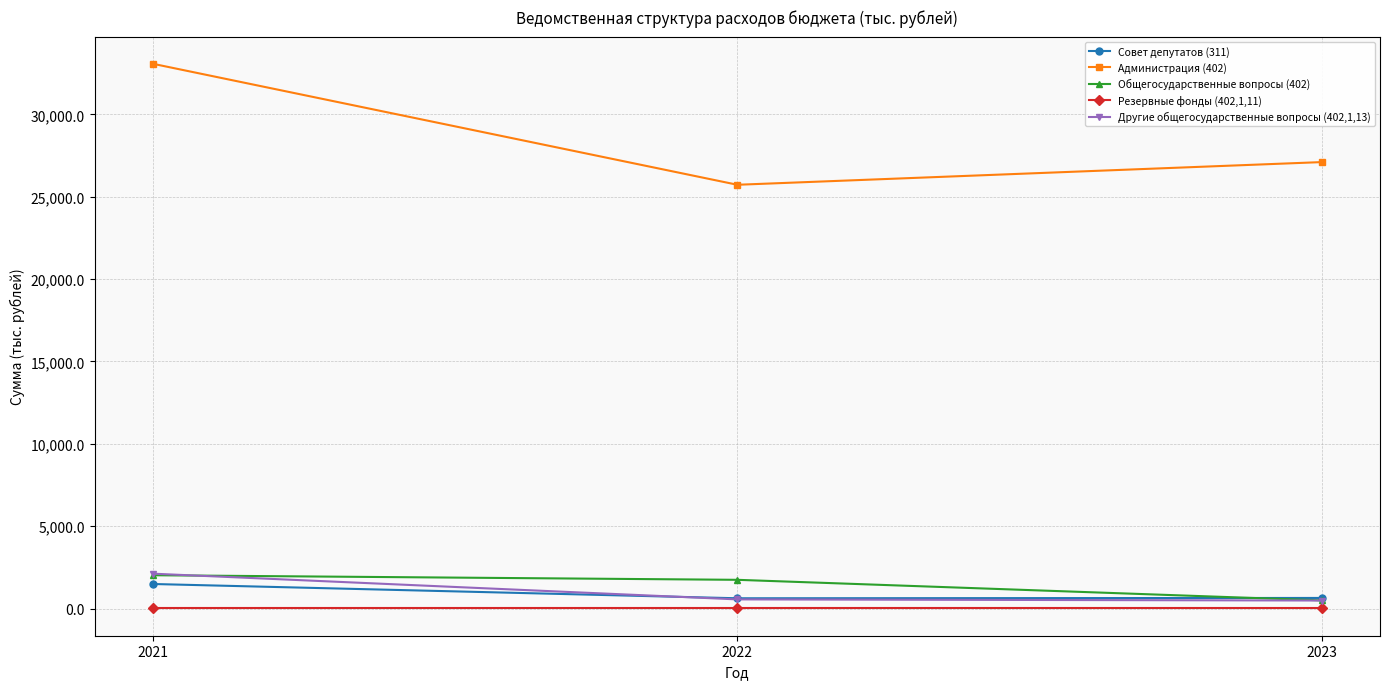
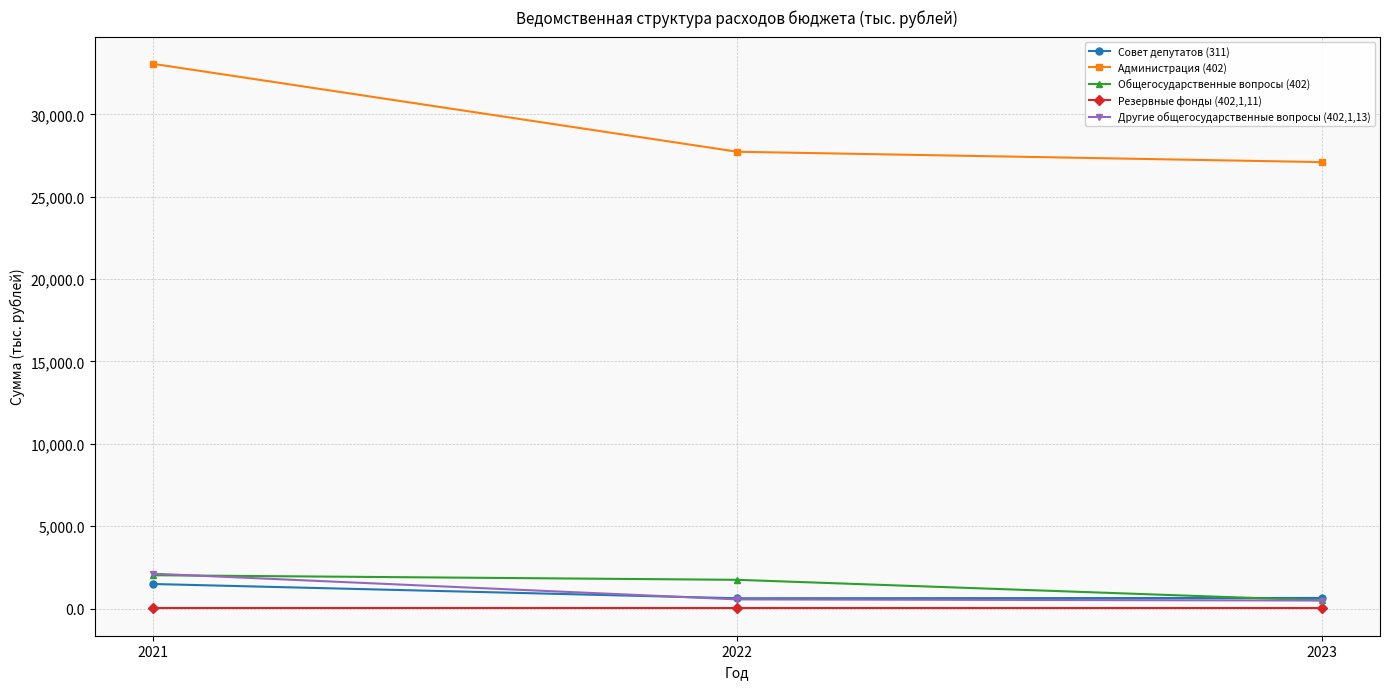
  {
    "Совет депутатов (311)": {
      "2021": "1,500"
    },
    "Администрация (402)": {
      "2021": "33,100",
-     "2022": "25,700",
+     "2022": "27,700",
      "2023": "27,100"
    },
    "Общегосударственные вопросы (402)": {
      "2022": "1,800"
    },
    "Резервные фонды (402,1,11)": {
      "2021": "0",
      "2022": "0",
      "2023": "0"
    }
  }
